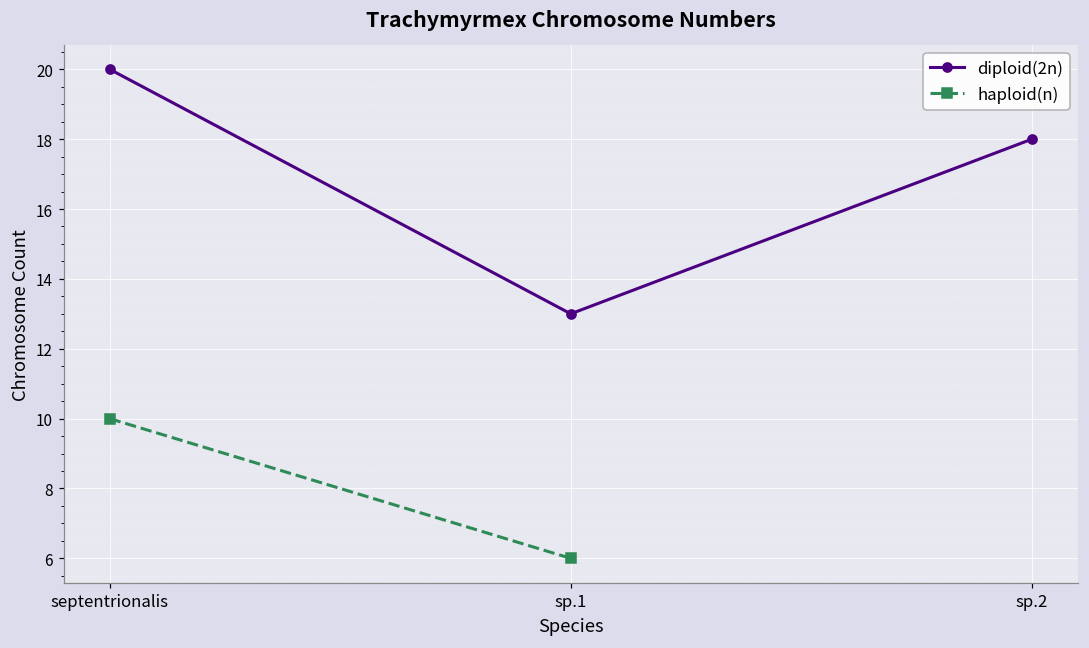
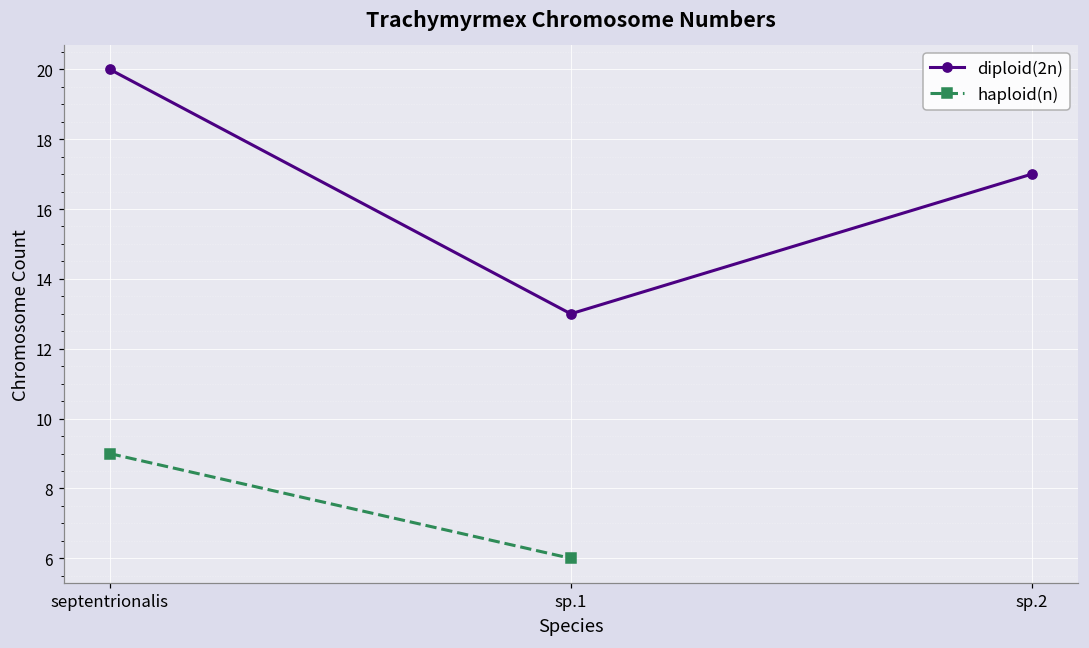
  {
    "diploid(2n)": {
      "septentrionalis": 20,
      "sp.1": 13,
-     "sp.2": 18
+     "sp.2": 17
    },
    "haploid(n)": {
-     "septentrionalis": 10,
+     "septentrionalis": 9,
      "sp.1": 6
    }
  }
